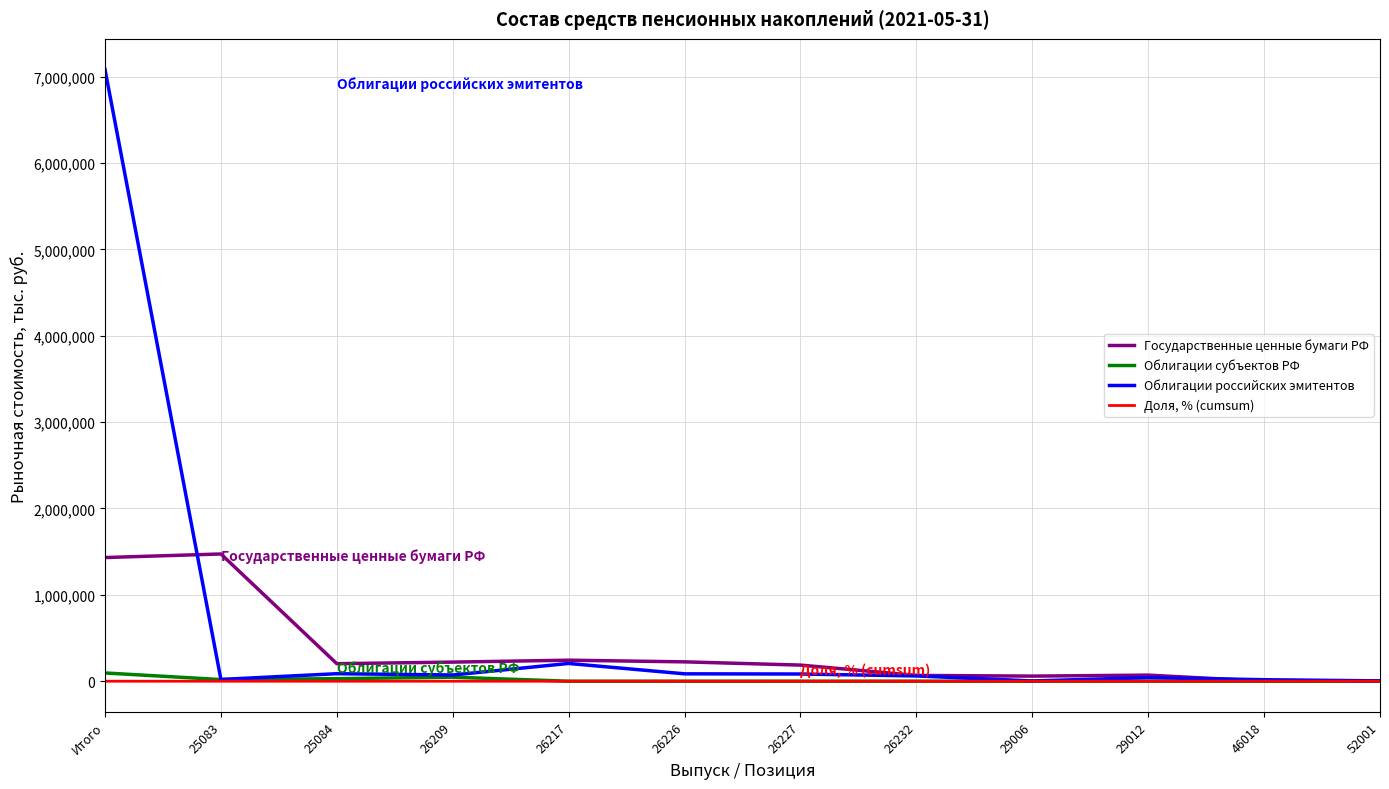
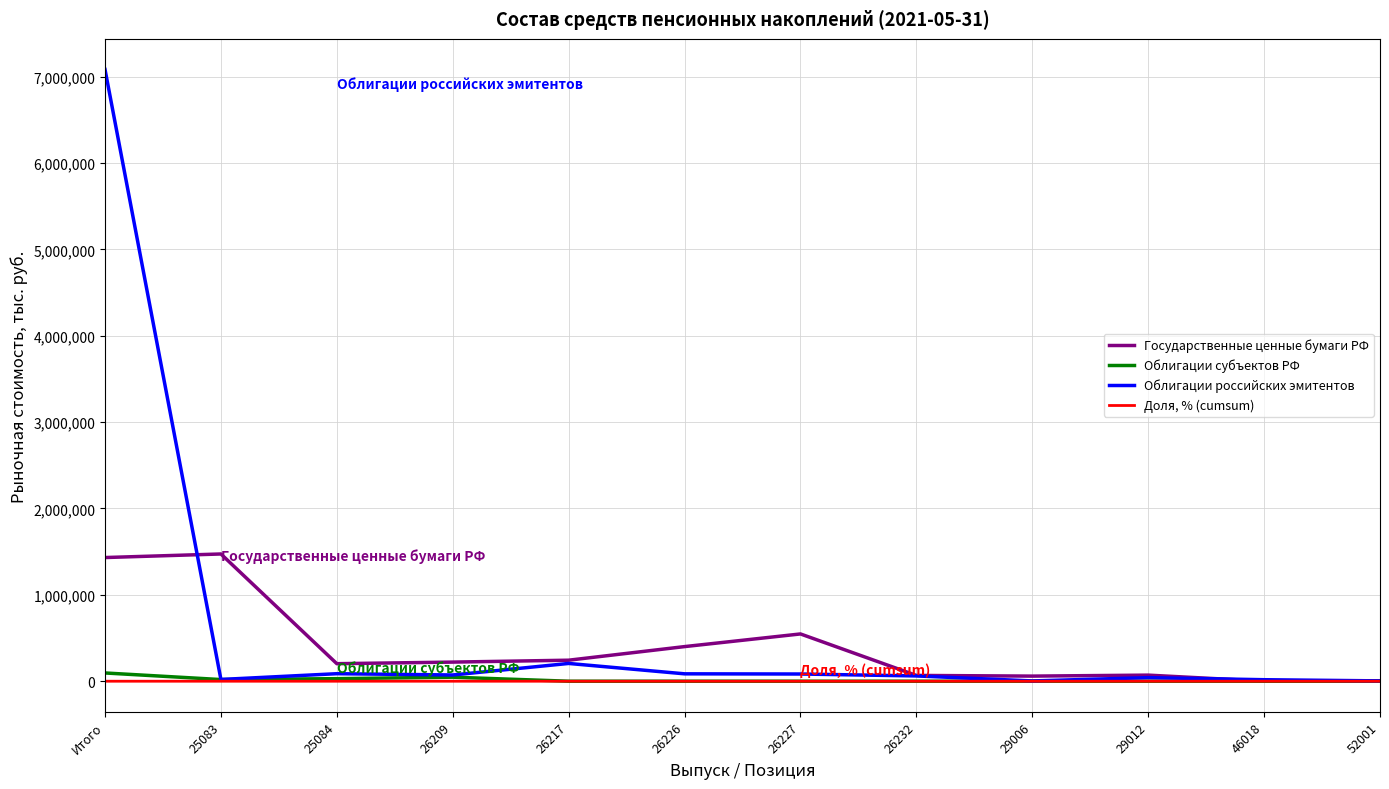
  {
    "Государственные ценные бумаги РФ": {
      "Итого": "1,400,000",
      "25083": "1,500,000",
      "25084": "200,000",
      "26209": "200,000",
      "26217": "200,000",
-     "26226": "200,000",
-     "26227": "200,000",
+     "26226": "400,000",
+     "26227": "500,000",
      "29006": "100,000"
    },
    "Облигации субъектов РФ": {
      "Итого": "100,000"
    },
    "Облигации российских эмитентов": {
      "Итого": "7,100,000",
      "25084": "100,000",
      "26217": "200,000",
      "26226": "100,000",
      "26227": "100,000"
    },
    "Доля, % (cumsum)": {
      "Итого": "0",
      "26209": "0"
    }
  }
